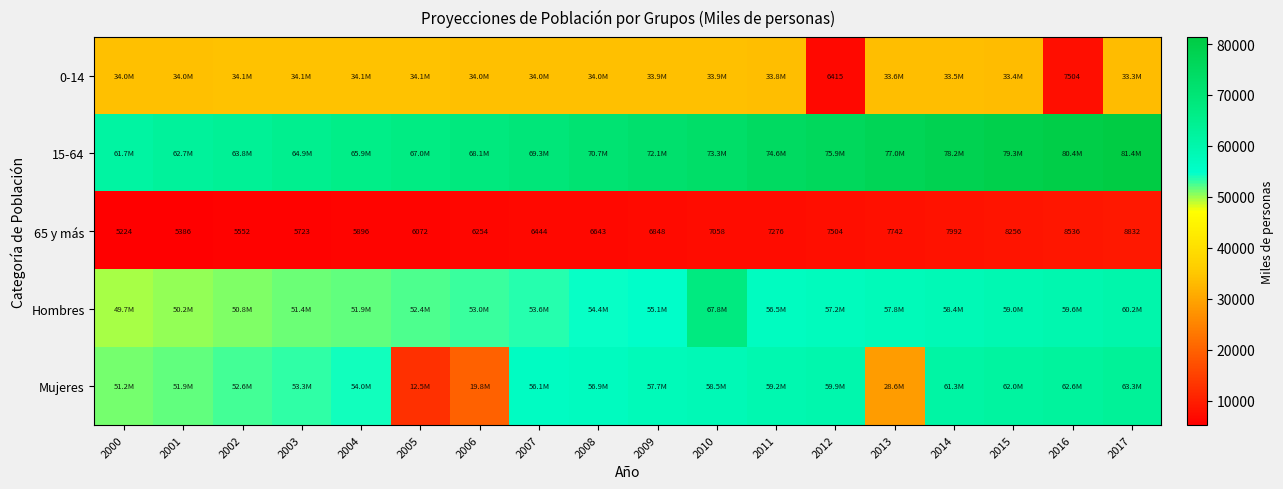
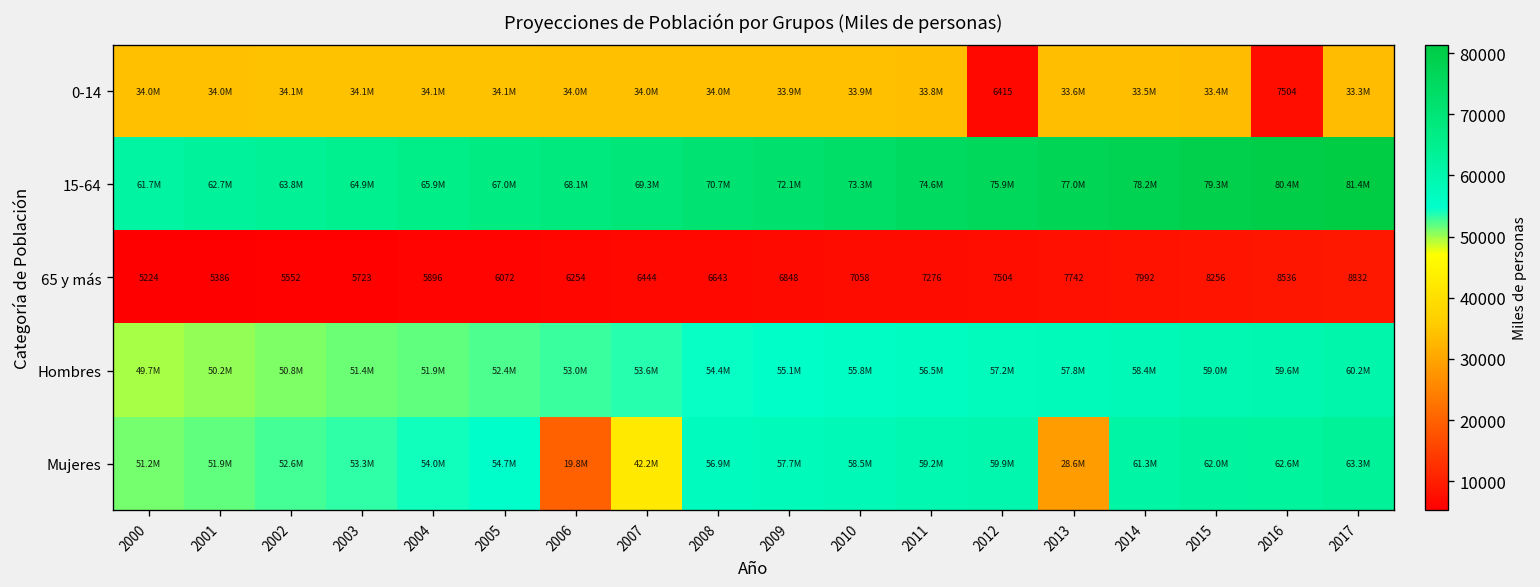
  {
    "0-14": {
      "2000": "34.0M",
      "2001": "34.0M",
      "2002": "34.1M",
      "2003": "34.1M",
      "2004": "34.1M",
      "2005": "34.1M",
      "2006": "34.0M",
      "2007": "34.0M",
      "2008": "34.0M",
      "2009": "33.9M",
      "2010": "33.9M",
      "2011": "33.8M",
      "2012": "6415",
      "2013": "33.6M",
      "2014": "33.5M",
      "2015": "33.4M",
      "2016": "7504",
      "2017": "33.3M"
    },
    "15-64": {
      "2000": "61.7M",
      "2001": "62.7M",
      "2002": "63.8M",
      "2003": "64.9M",
      "2004": "65.9M",
      "2005": "67.0M",
      "2006": "68.1M",
      "2007": "69.3M",
      "2008": "70.7M",
      "2009": "72.1M",
      "2010": "73.3M",
      "2011": "74.6M",
      "2012": "75.9M",
      "2013": "77.0M",
      "2014": "78.2M",
      "2015": "79.3M",
      "2016": "80.4M",
      "2017": "81.4M"
    },
    "65 y más": {
      "2000": "5224",
      "2001": "5386",
      "2002": "5552",
      "2003": "5723",
      "2004": "5896",
      "2005": "6072",
      "2006": "6254",
      "2007": "6444",
      "2008": "6643",
      "2009": "6848",
      "2010": "7058",
      "2011": "7276",
      "2012": "7504",
      "2013": "7742",
      "2014": "7992",
      "2015": "8256",
      "2016": "8536",
      "2017": "8832"
    },
    "Hombres": {
      "2000": "49.7M",
      "2001": "50.2M",
      "2002": "50.8M",
      "2003": "51.4M",
      "2004": "51.9M",
      "2005": "52.4M",
      "2006": "53.0M",
      "2007": "53.6M",
      "2008": "54.4M",
      "2009": "55.1M",
-     "2010": "67.8M",
+     "2010": "55.8M",
      "2011": "56.5M",
      "2012": "57.2M",
      "2013": "57.8M",
      "2014": "58.4M",
      "2015": "59.0M",
      "2016": "59.6M",
      "2017": "60.2M"
    },
    "Mujeres": {
      "2000": "51.2M",
      "2001": "51.9M",
      "2002": "52.6M",
      "2003": "53.3M",
      "2004": "54.0M",
-     "2005": "12.5M",
+     "2005": "54.7M",
      "2006": "19.8M",
-     "2007": "56.1M",
+     "2007": "42.2M",
      "2008": "56.9M",
      "2009": "57.7M",
      "2010": "58.5M",
      "2011": "59.2M",
      "2012": "59.9M",
      "2013": "28.6M",
      "2014": "61.3M",
      "2015": "62.0M",
      "2016": "62.6M",
      "2017": "63.3M"
    }
  }
